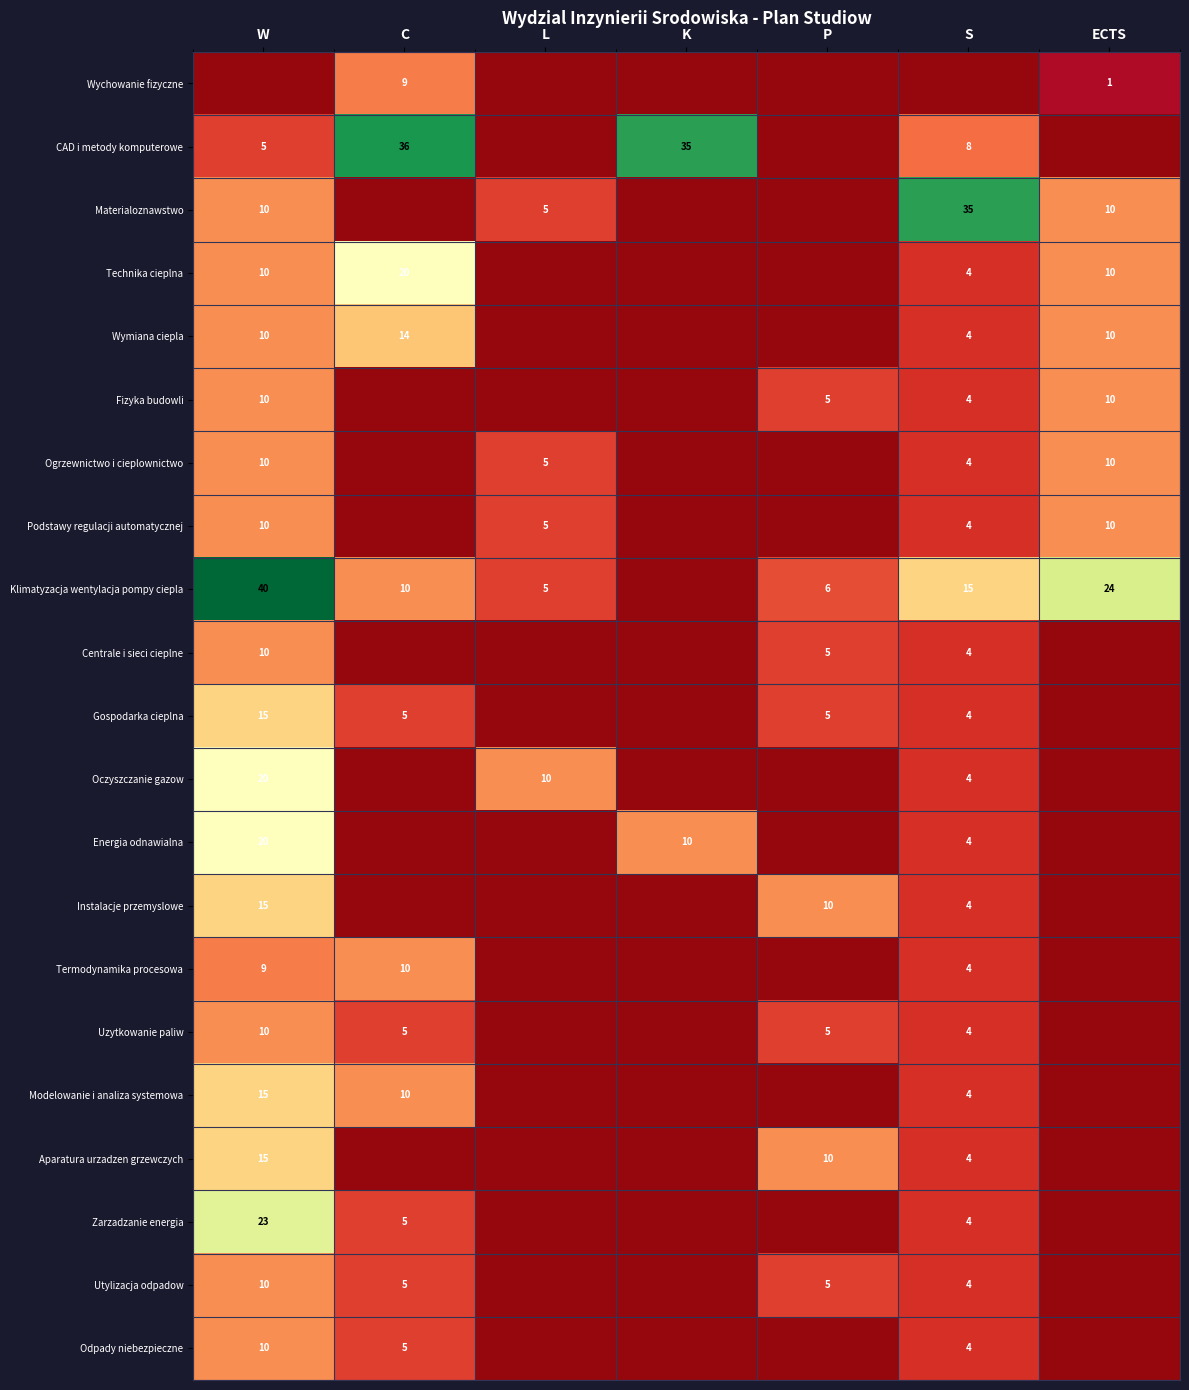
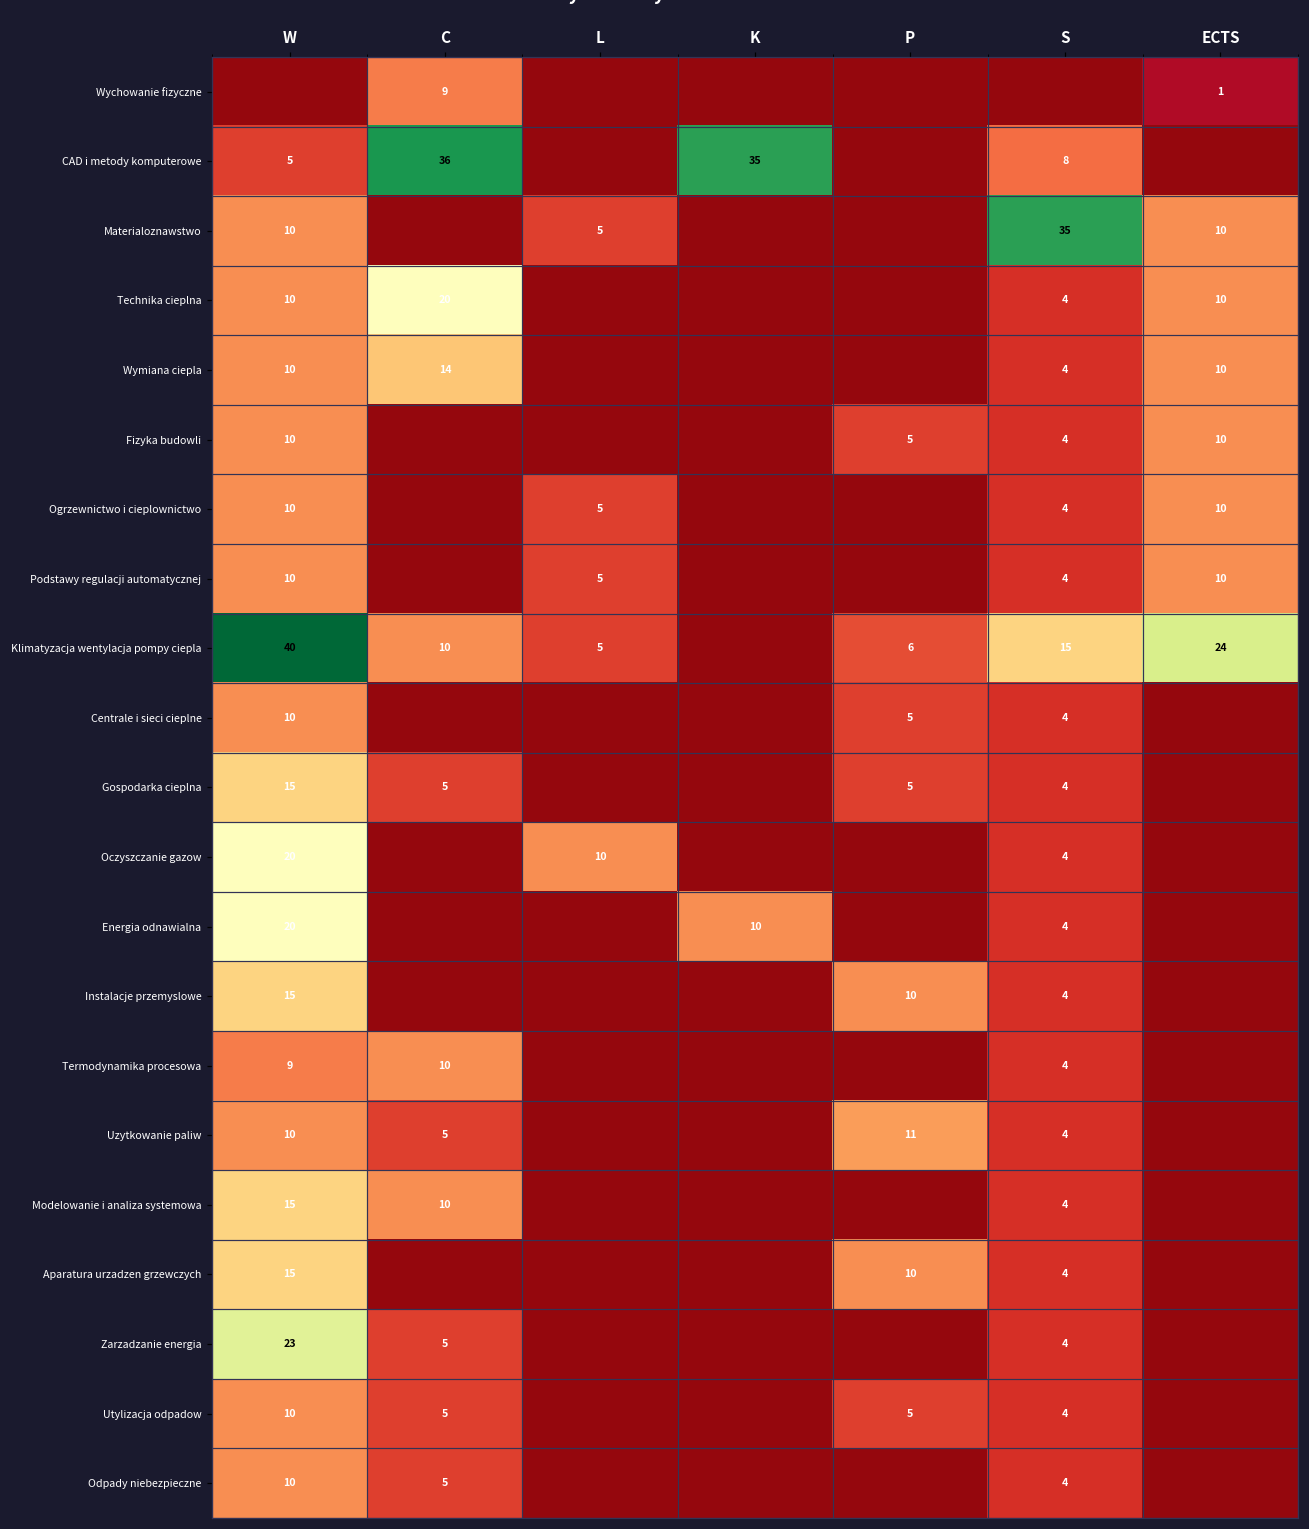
  {
    "Wychowanie fizyczne": {
      "C": 9,
      "ECTS": 1
    },
    "CAD i metody komputerowe": {
      "W": 5,
      "C": 36,
      "K": 35,
      "S": 8
    },
    "Materialoznawstwo": {
      "W": 10,
      "L": 5,
      "S": 35,
      "ECTS": 10
    },
    "Technika cieplna": {
      "W": 10,
      "C": 20,
      "S": 4,
      "ECTS": 10
    },
    "Wymiana ciepla": {
      "W": 10,
      "C": 14,
      "S": 4,
      "ECTS": 10
    },
    "Fizyka budowli": {
      "W": 10,
      "P": 5,
      "S": 4,
      "ECTS": 10
    },
    "Ogrzewnictwo i cieplownictwo": {
      "W": 10,
      "L": 5,
      "S": 4,
      "ECTS": 10
    },
    "Podstawy regulacji automatycznej": {
      "W": 10,
      "L": 5,
      "S": 4,
      "ECTS": 10
    },
    "Klimatyzacja wentylacja pompy ciepla": {
      "W": 40,
      "C": 10,
      "L": 5,
      "P": 6,
      "S": 15,
      "ECTS": 24
    },
    "Centrale i sieci cieplne": {
      "W": 10,
      "P": 5,
      "S": 4
    },
    "Gospodarka cieplna": {
      "W": 15,
      "C": 5,
      "P": 5,
      "S": 4
    },
    "Oczyszczanie gazow": {
      "W": 20,
      "L": 10,
      "S": 4
    },
    "Energia odnawialna": {
      "W": 20,
      "K": 10,
      "S": 4
    },
    "Instalacje przemyslowe": {
      "W": 15,
      "P": 10,
      "S": 4
    },
    "Termodynamika procesowa": {
      "W": 9,
      "C": 10,
      "S": 4
    },
    "Uzytkowanie paliw": {
      "W": 10,
      "C": 5,
-     "P": 5,
+     "P": 11,
      "S": 4
    },
    "Modelowanie i analiza systemowa": {
      "W": 15,
      "C": 10,
      "S": 4
    },
    "Aparatura urzadzen grzewczych": {
      "W": 15,
      "P": 10,
      "S": 4
    },
    "Zarzadzanie energia": {
      "W": 23,
      "C": 5,
      "S": 4
    },
    "Utylizacja odpadow": {
      "W": 10,
      "C": 5,
      "P": 5,
      "S": 4
    },
    "Odpady niebezpieczne": {
      "W": 10,
      "C": 5,
      "S": 4
    }
  }
